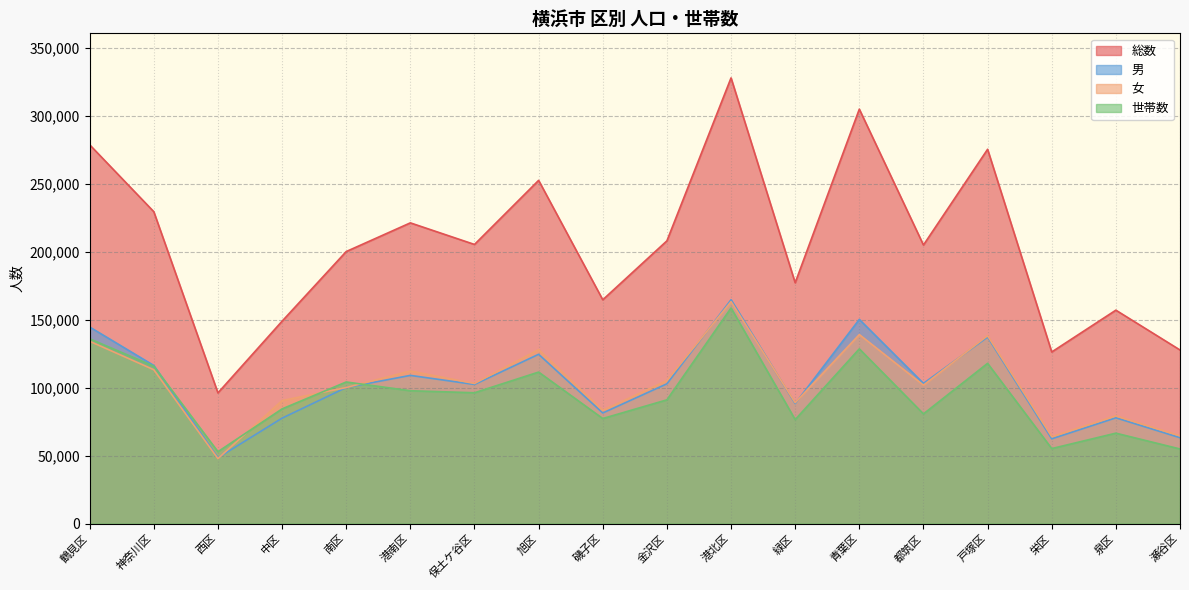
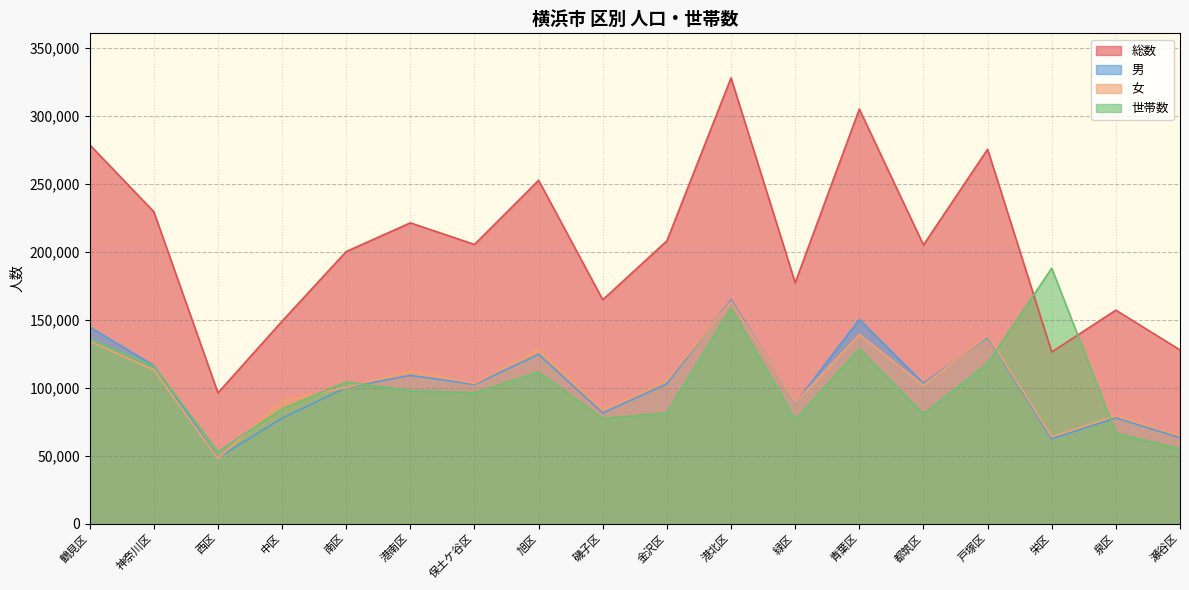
  {
    "総数": {
      "鶴見区": "279,000",
      "神奈川区": "229,000",
      "西区": "96,000",
      "中区": "149,000",
      "南区": "200,000",
      "港南区": "221,000",
      "保土ケ谷区": "205,000",
      "旭区": "252,000",
      "磯子区": "165,000",
      "金沢区": "208,000",
      "港北区": "328,000",
      "緑区": "177,000",
      "青葉区": "305,000",
      "都筑区": "205,000",
      "戸塚区": "275,000",
      "栄区": "126,000",
      "泉区": "157,000",
      "瀬谷区": "128,000"
    },
    "男": {
      "鶴見区": "145,000",
      "中区": "77,000",
      "港南区": "109,000",
      "旭区": "124,000",
      "磯子区": "81,000",
      "金沢区": "103,000",
      "青葉区": "150,000"
    },
    "女": {
      "神奈川区": "113,000",
      "中区": "90,000",
      "港南区": "112,000",
      "旭区": "128,000",
      "磯子区": "83,000",
      "金沢区": "105,000",
      "青葉区": "139,000"
    },
    "世帯数": {
      "西区": "53,000",
      "中区": "84,000",
      "南区": "104,000",
      "港南区": "98,000",
      "保土ケ谷区": "96,000",
      "旭区": "111,000",
      "磯子区": "77,000",
-     "金沢区": "91,000",
+     "金沢区": "81,000",
      "港北区": "159,000",
      "緑区": "76,000",
      "青葉区": "128,000",
      "都筑区": "81,000",
      "戸塚区": "118,000",
-     "栄区": "55,000",
+     "栄区": "188,000",
      "泉区": "66,000",
      "瀬谷区": "55,000"
    }
  }
